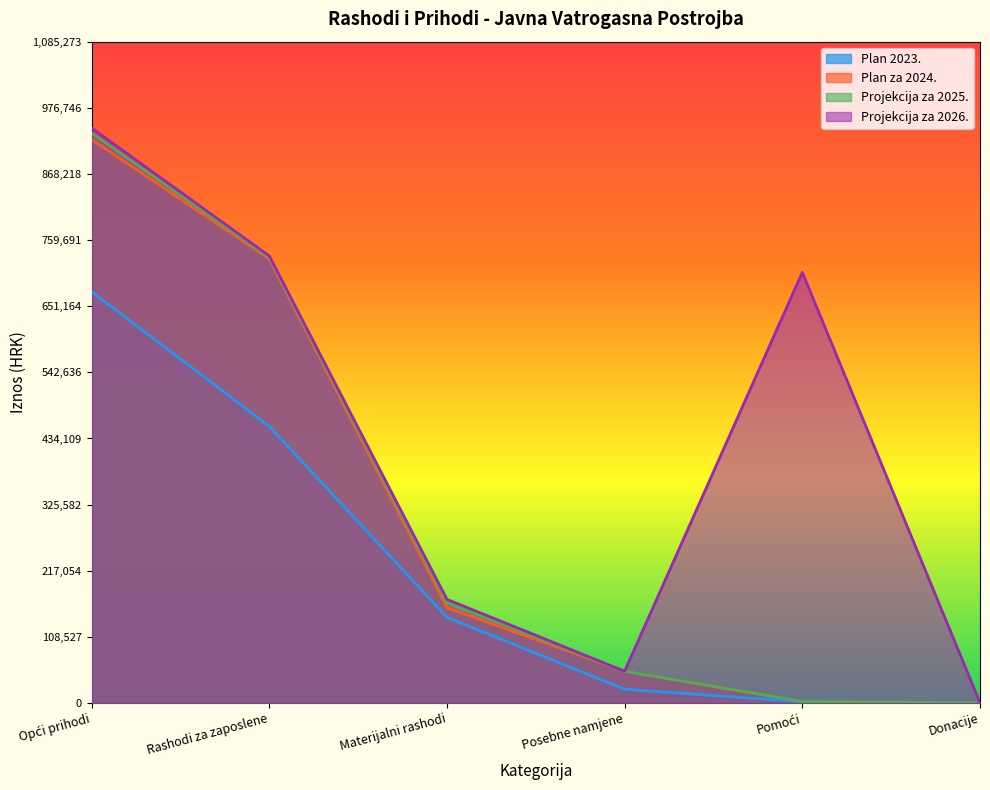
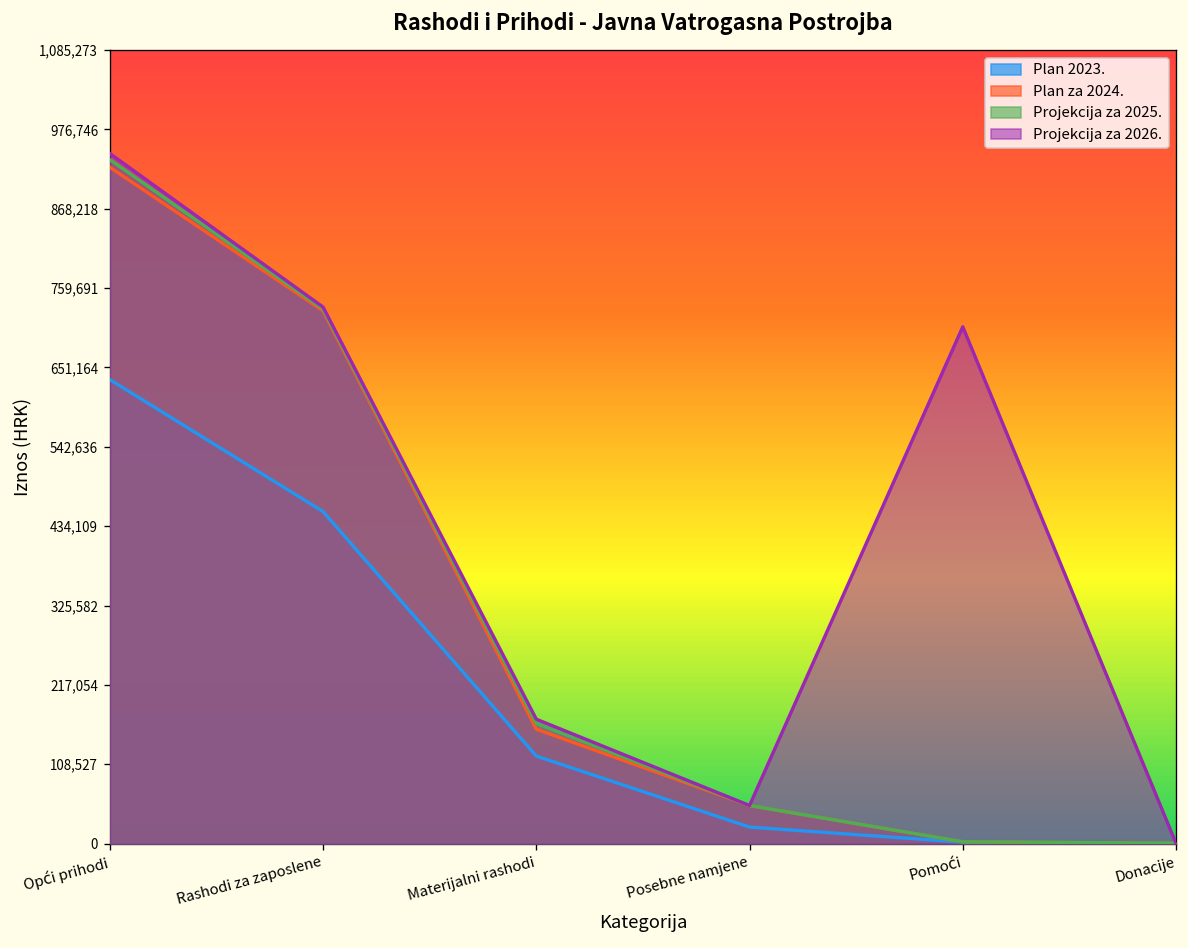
  {
    "Plan 2023.": {
-     "Opći prihodi": "680,000",
+     "Opći prihodi": "630,000",
      "Rashodi za zaposlene": "450,000",
-     "Materijalni rashodi": "140,000",
+     "Materijalni rashodi": "120,000",
      "Posebne namjene": "20,000"
    },
    "Plan za 2024.": {
      "Opći prihodi": "920,000",
      "Materijalni rashodi": "160,000"
    },
    "Projekcija za 2025.": {
      "Opći prihodi": "940,000",
      "Materijalni rashodi": "160,000"
    },
    "Projekcija za 2026.": {
      "Opći prihodi": "940,000",
      "Materijalni rashodi": "170,000",
      "Pomoći": "710,000"
    }
  }
